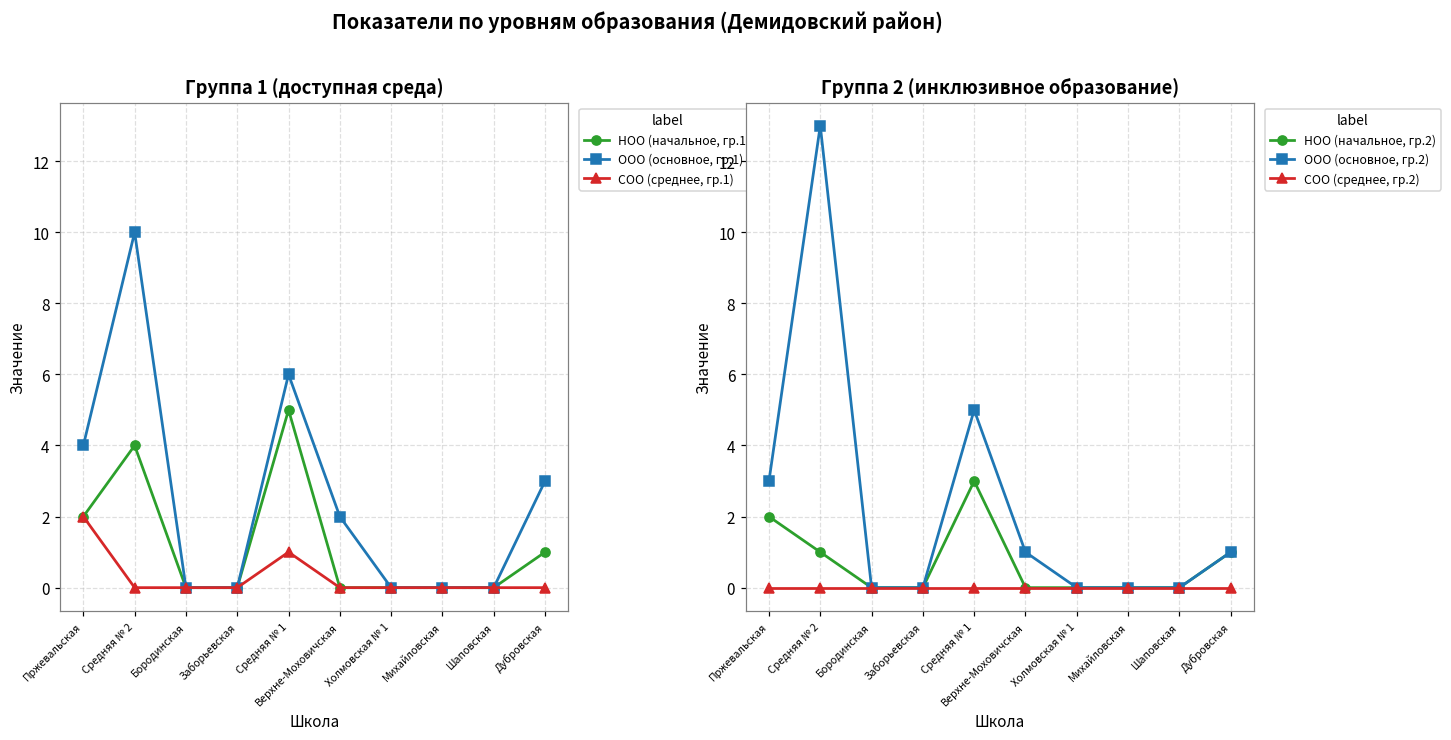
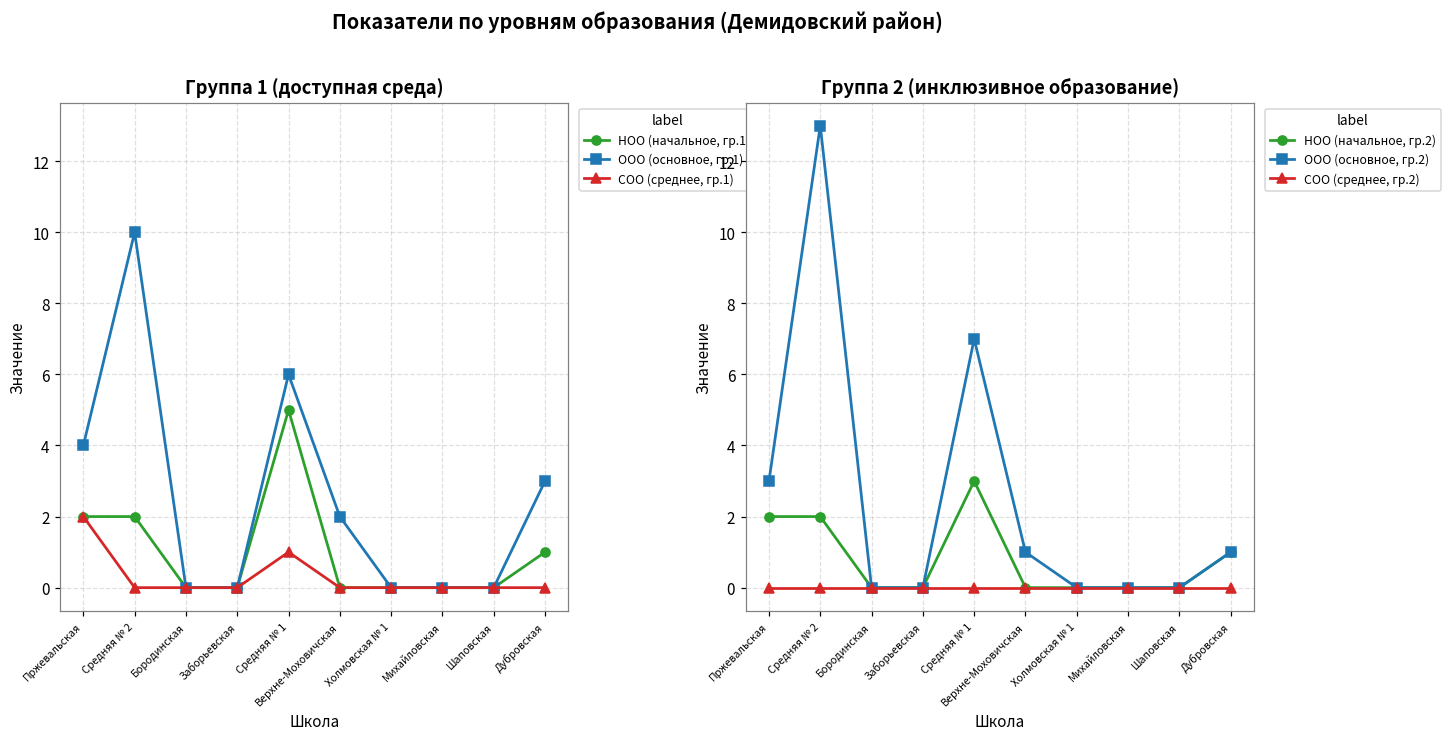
  {
    "Группа 1 (доступная среда)": {
      "НОО (начальное, гр.1)": {
-       "Средняя № 2": 4,
+       "Средняя № 2": 2,
        "Средняя № 1": 5,
        "Дубровская": 1
      },
      "ООО (основное, гр.1)": {
        "Пржевальская": 4,
        "Средняя № 2": 10,
        "Средняя № 1": 6,
        "Верхне-Моховичская": 2,
        "Дубровская": 3
      },
      "СОО (среднее, гр.1)": {
        "Средняя № 2": 0,
        "Средняя № 1": 1,
        "Дубровская": 0
      }
    },
    "Группа 2 (инклюзивное образование)": {
      "НОО (начальное, гр.2)": {
        "Пржевальская": 2,
-       "Средняя № 2": 1,
+       "Средняя № 2": 2,
        "Средняя № 1": 3
      },
      "ООО (основное, гр.2)": {
        "Пржевальская": 3,
        "Средняя № 2": 13,
-       "Средняя № 1": 5,
+       "Средняя № 1": 7,
        "Верхне-Моховичская": 1
      },
      "СОО (среднее, гр.2)": {
        "Пржевальская": 0,
        "Средняя № 2": 0,
        "Средняя № 1": 0,
        "Дубровская": 0
      }
    }
  }
